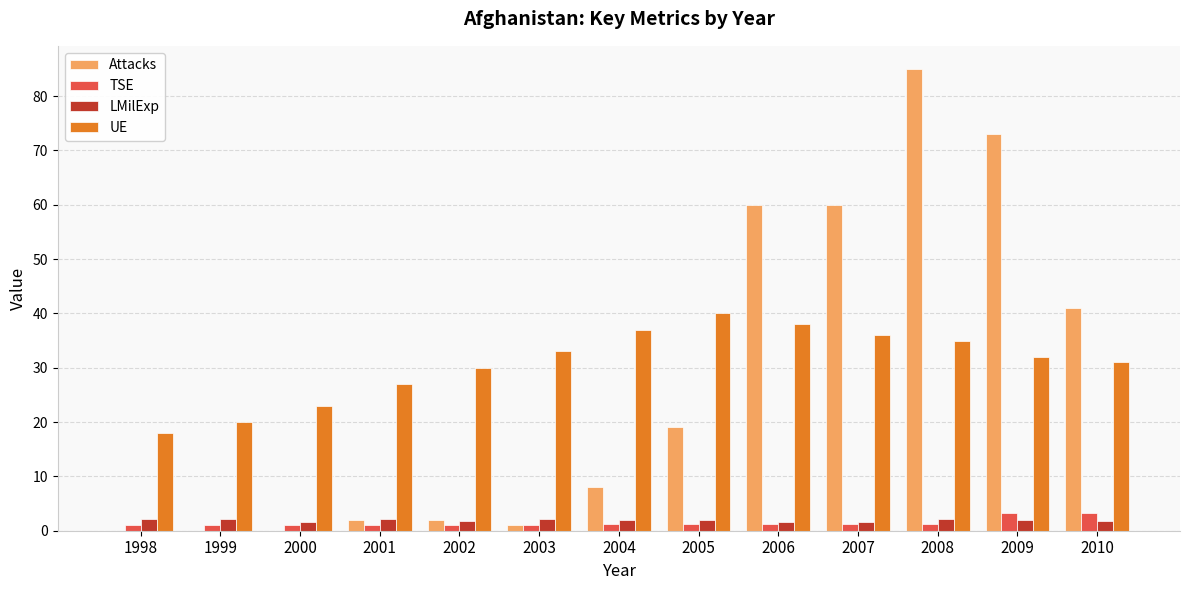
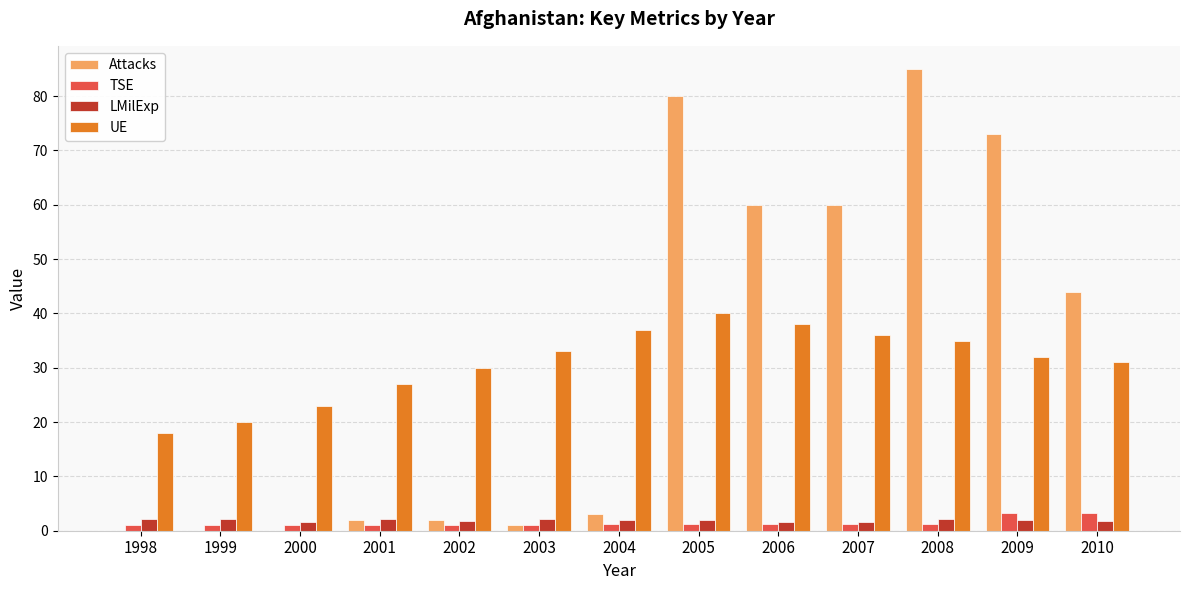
  {
    "Attacks": {
      "1998": 0,
      "1999": 0,
      "2000": 0,
      "2001": 2,
      "2002": 2,
      "2003": 1,
-     "2004": 8,
-     "2005": 19,
+     "2004": 3,
+     "2005": 80,
      "2006": 60,
      "2007": 60,
      "2008": 85,
      "2009": 73,
-     "2010": 41
+     "2010": 44
    }
  }
